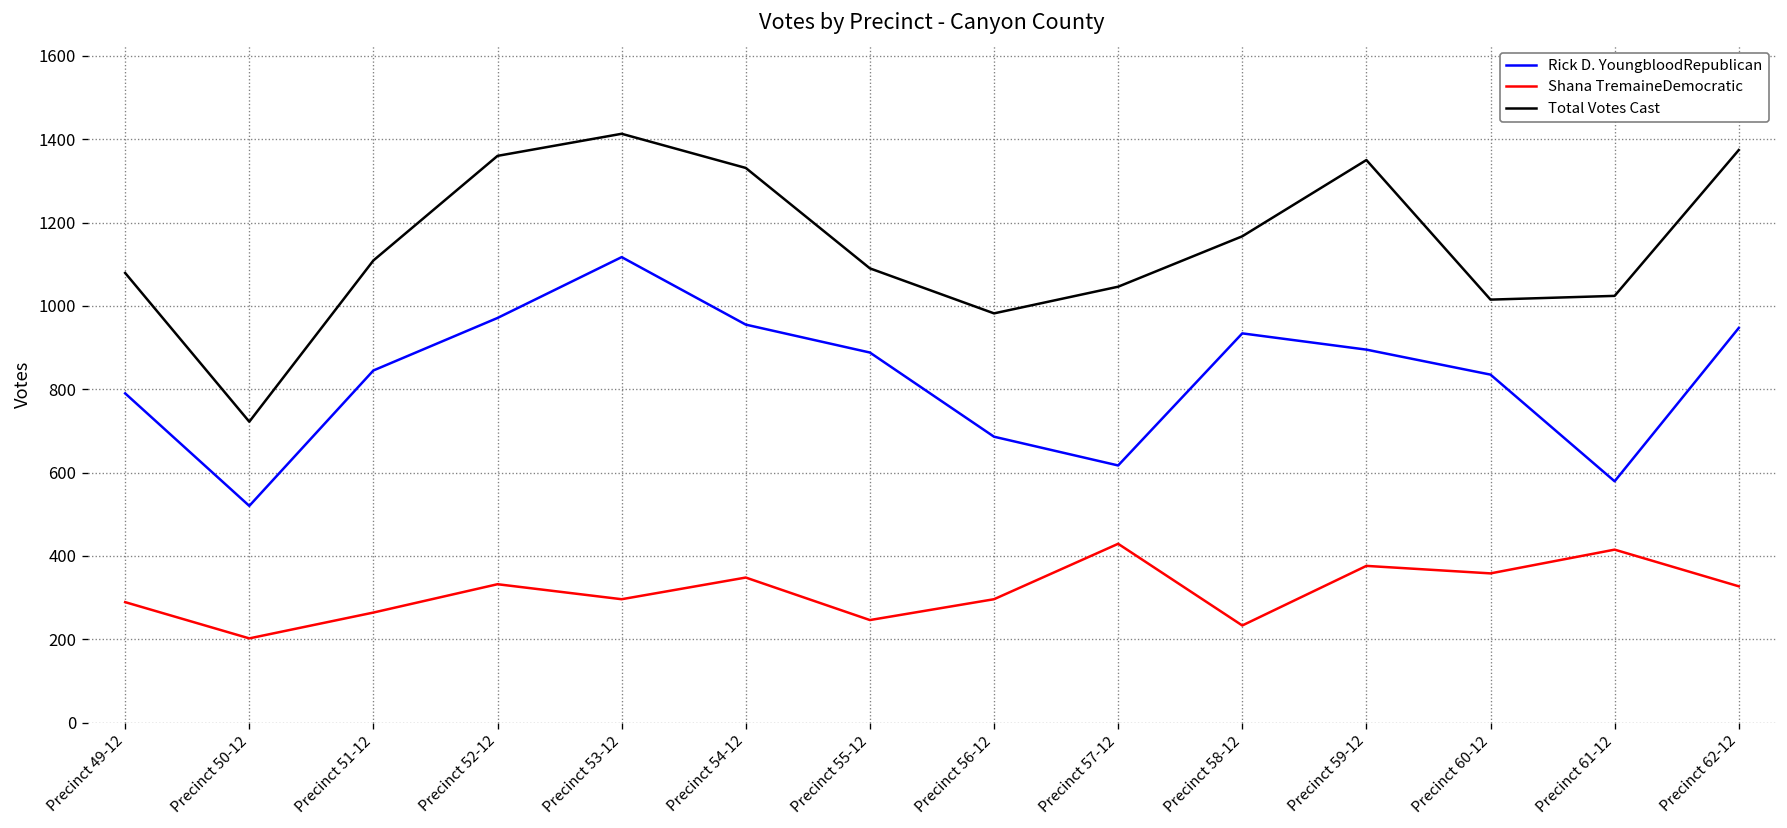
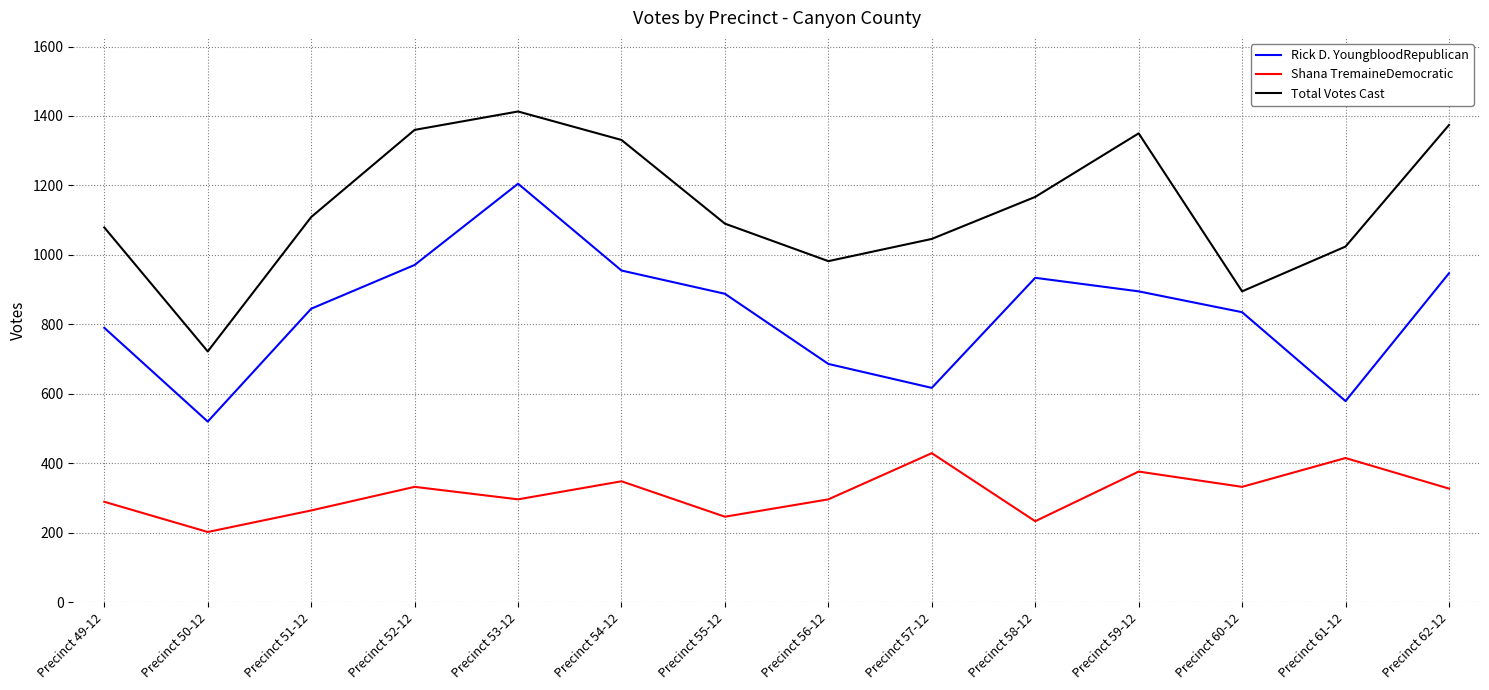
  {
    "Rick D. YoungbloodRepublican": {
      "Precinct 49-12": 790,
      "Precinct 50-12": 520,
      "Precinct 51-12": 850,
      "Precinct 52-12": 970,
-     "Precinct 53-12": 1120,
+     "Precinct 53-12": 1210,
      "Precinct 54-12": 960,
      "Precinct 55-12": 890,
      "Precinct 56-12": 690,
      "Precinct 57-12": 620,
      "Precinct 58-12": 930,
      "Precinct 59-12": 900,
      "Precinct 60-12": 840,
      "Precinct 61-12": 580,
      "Precinct 62-12": 950
    },
    "Shana TremaineDemocratic": {
      "Precinct 49-12": 290,
      "Precinct 50-12": 200,
      "Precinct 51-12": 260,
      "Precinct 52-12": 330,
      "Precinct 53-12": 300,
      "Precinct 54-12": 350,
      "Precinct 55-12": 250,
      "Precinct 56-12": 300,
      "Precinct 57-12": 430,
      "Precinct 58-12": 230,
      "Precinct 59-12": 380,
-     "Precinct 60-12": 360,
+     "Precinct 60-12": 330,
      "Precinct 61-12": 420,
      "Precinct 62-12": 330
    },
    "Total Votes Cast": {
      "Precinct 49-12": 1080,
      "Precinct 50-12": 720,
      "Precinct 51-12": 1110,
      "Precinct 52-12": 1360,
      "Precinct 53-12": 1410,
      "Precinct 54-12": 1330,
      "Precinct 55-12": 1090,
      "Precinct 56-12": 980,
      "Precinct 57-12": 1050,
      "Precinct 58-12": 1170,
      "Precinct 59-12": 1350,
-     "Precinct 60-12": 1020,
+     "Precinct 60-12": 900,
      "Precinct 61-12": 1020,
      "Precinct 62-12": 1370
    }
  }
